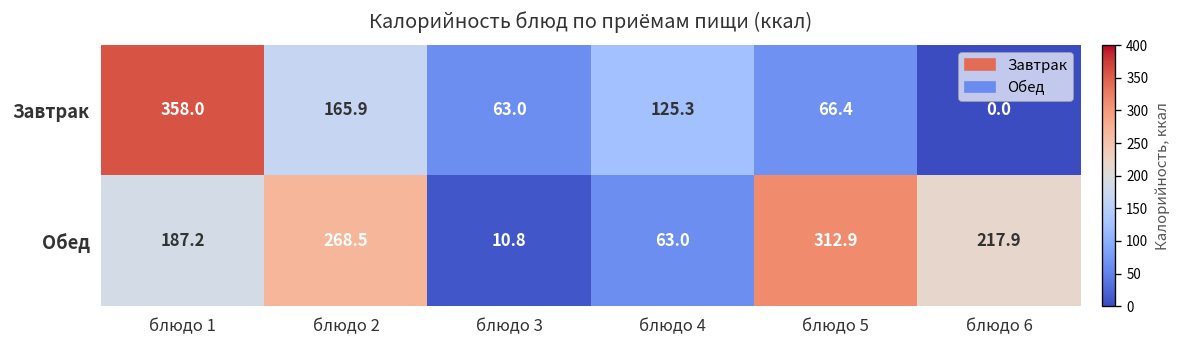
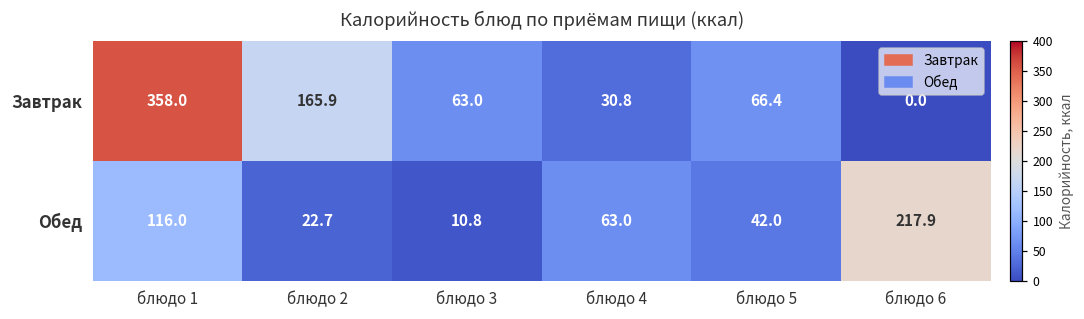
  {
    "Завтрак": {
      "блюдо 1": 358.0,
      "блюдо 2": 165.9,
      "блюдо 3": 63.0,
-     "блюдо 4": 125.3,
+     "блюдо 4": 30.8,
      "блюдо 5": 66.4
    },
    "Обед": {
-     "блюдо 1": 187.2,
-     "блюдо 2": 268.5,
+     "блюдо 1": 116.0,
+     "блюдо 2": 22.7,
      "блюдо 3": 10.8,
      "блюдо 4": 63.0,
-     "блюдо 5": 312.9,
+     "блюдо 5": 42.0,
      "блюдо 6": 217.9
    }
  }
